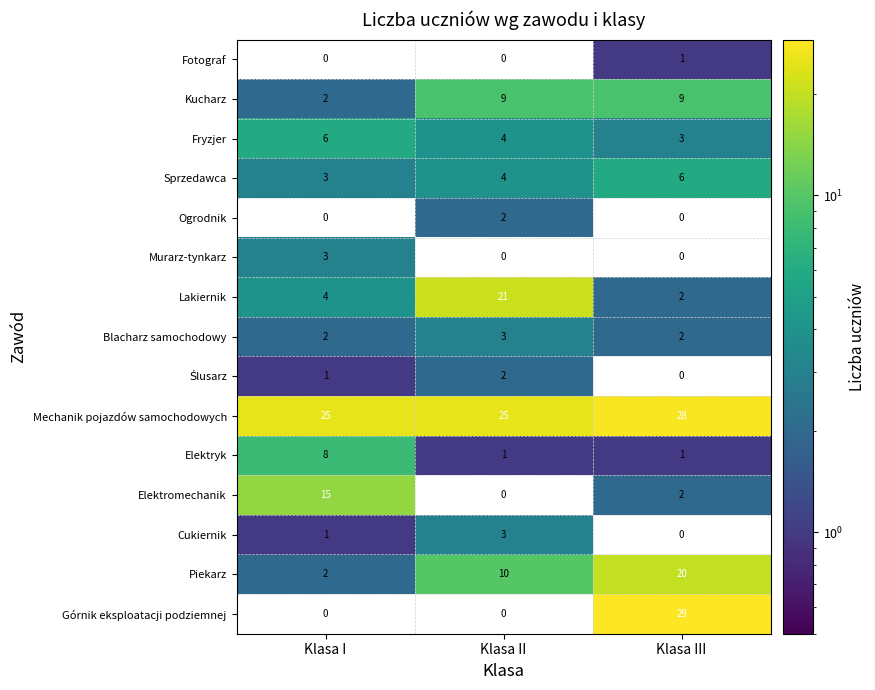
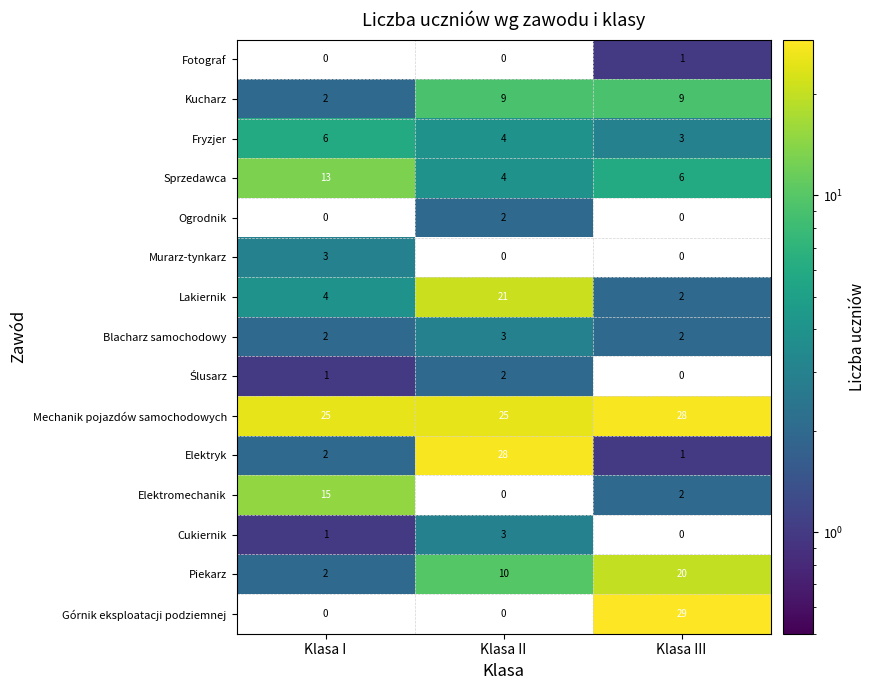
  {
    "Fotograf": {
      "Klasa III": 1
    },
    "Kucharz": {
      "Klasa I": 2,
      "Klasa II": 9,
      "Klasa III": 9
    },
    "Fryzjer": {
      "Klasa I": 6,
      "Klasa II": 4,
      "Klasa III": 3
    },
    "Sprzedawca": {
-     "Klasa I": 3,
+     "Klasa I": 13,
      "Klasa II": 4,
      "Klasa III": 6
    },
    "Ogrodnik": {
      "Klasa II": 2
    },
    "Murarz-tynkarz": {
      "Klasa I": 3
    },
    "Lakiernik": {
      "Klasa I": 4,
      "Klasa II": 21,
      "Klasa III": 2
    },
    "Blacharz samochodowy": {
      "Klasa I": 2,
      "Klasa II": 3,
      "Klasa III": 2
    },
    "Ślusarz": {
      "Klasa I": 1,
      "Klasa II": 2
    },
    "Mechanik pojazdów samochodowych": {
      "Klasa I": 25,
      "Klasa II": 25,
      "Klasa III": 28
    },
    "Elektryk": {
-     "Klasa I": 8,
-     "Klasa II": 1,
+     "Klasa I": 2,
+     "Klasa II": 28,
      "Klasa III": 1
    },
    "Elektromechanik": {
      "Klasa I": 15,
      "Klasa III": 2
    },
    "Cukiernik": {
      "Klasa I": 1,
      "Klasa II": 3
    },
    "Piekarz": {
      "Klasa I": 2,
      "Klasa II": 10,
      "Klasa III": 20
    },
    "Górnik eksploatacji podziemnej": {
      "Klasa III": 29
    }
  }
